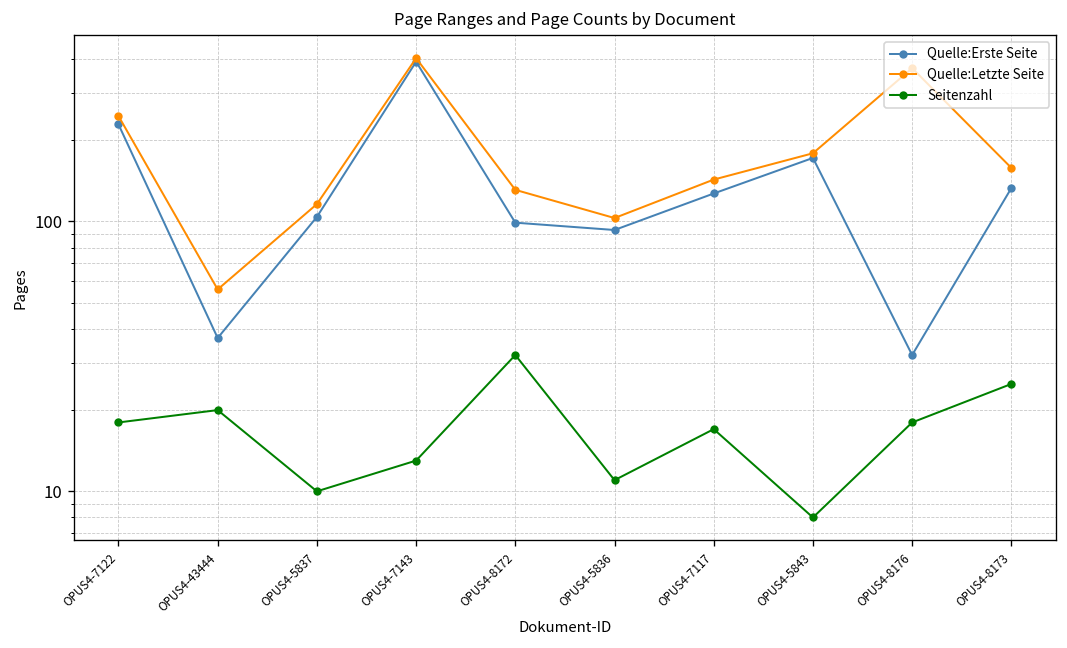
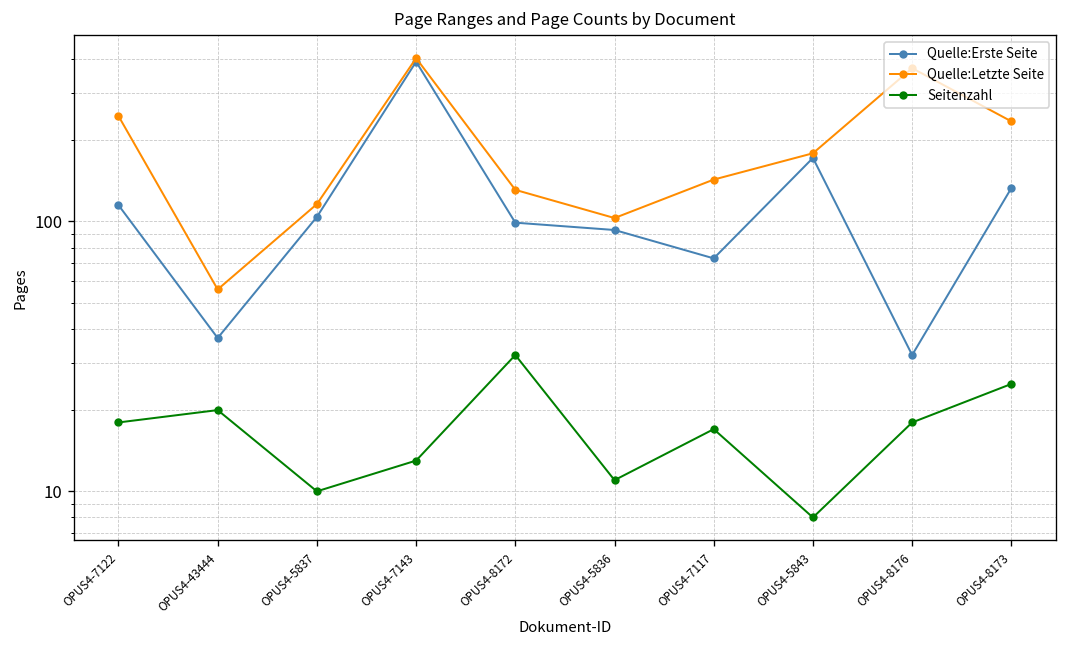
  {
    "Quelle:Erste Seite": {
-     "OPUS4-7122": 230,
+     "OPUS4-7122": 120,
      "OPUS4-43444": 37,
      "OPUS4-5837": 100,
      "OPUS4-7143": 390,
      "OPUS4-8172": 100,
      "OPUS4-5836": 93,
-     "OPUS4-7117": 130,
+     "OPUS4-7117": 73,
      "OPUS4-5843": 170,
      "OPUS4-8176": 32,
      "OPUS4-8173": 130
    },
    "Quelle:Letzte Seite": {
      "OPUS4-7122": 250,
      "OPUS4-43444": 56,
      "OPUS4-5837": 120,
      "OPUS4-7143": 400,
      "OPUS4-8172": 130,
      "OPUS4-5836": 100,
      "OPUS4-7117": 140,
      "OPUS4-5843": 180,
-     "OPUS4-8173": 160
+     "OPUS4-8173": 240
    },
    "Seitenzahl": {
      "OPUS4-7122": 18,
      "OPUS4-43444": 20,
      "OPUS4-5837": 10,
      "OPUS4-7143": 13,
      "OPUS4-8172": 32,
      "OPUS4-5836": 11,
      "OPUS4-7117": 17,
      "OPUS4-5843": 8,
      "OPUS4-8176": 18,
      "OPUS4-8173": 25
    }
  }
